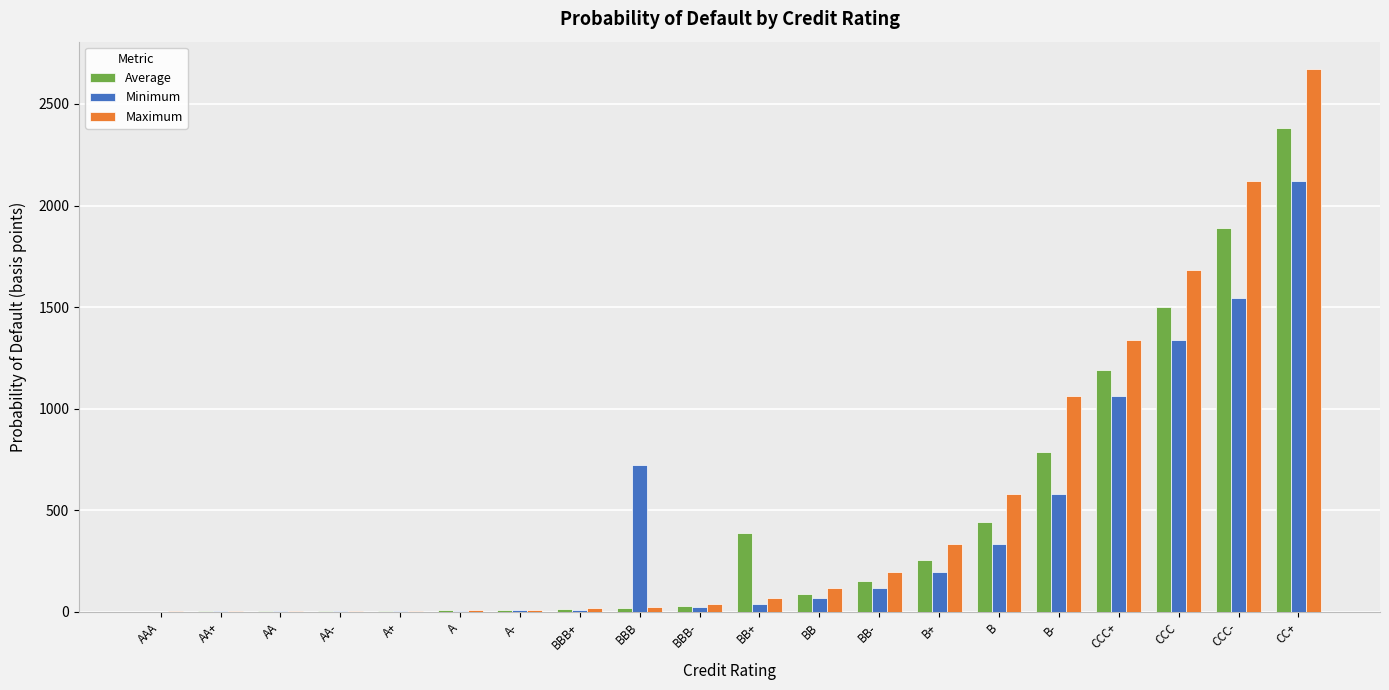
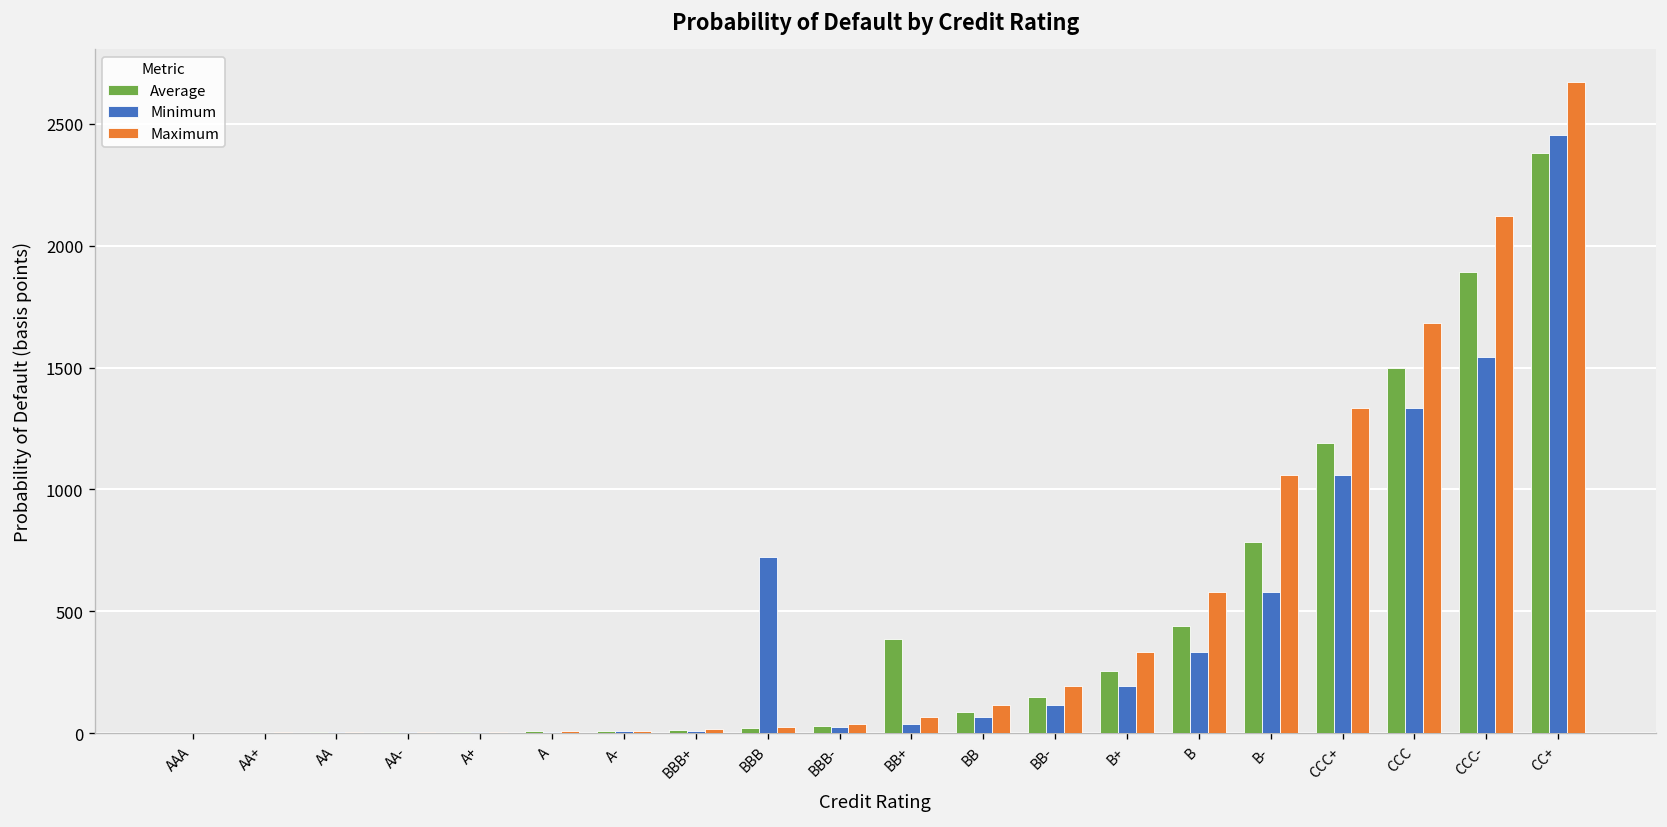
  {
    "Average": {
      "BBB+": 10,
      "BBB": 20,
      "BBB-": 30,
      "BB+": 390,
      "BB": 90,
      "BB-": 150,
      "B+": 260,
      "B": 440,
      "B-": 790,
      "CCC+": 1190,
      "CCC": 1500,
      "CCC-": 1890,
      "CC+": 2380
    },
    "Minimum": {
      "AAA": 0,
      "BBB": 720,
      "BBB-": 20,
      "BB+": 40,
      "BB": 70,
      "BB-": 120,
      "B+": 190,
      "B": 340,
      "B-": 580,
      "CCC+": 1060,
      "CCC": 1340,
      "CCC-": 1540,
-     "CC+": 2120
+     "CC+": 2450
    },
    "Maximum": {
      "BBB+": 20,
      "BBB": 20,
      "BBB-": 40,
      "BB+": 70,
      "BB": 120,
      "BB-": 190,
      "B+": 340,
      "B": 580,
      "B-": 1060,
      "CCC+": 1340,
      "CCC": 1680,
      "CCC-": 2120,
      "CC+": 2670
    }
  }
